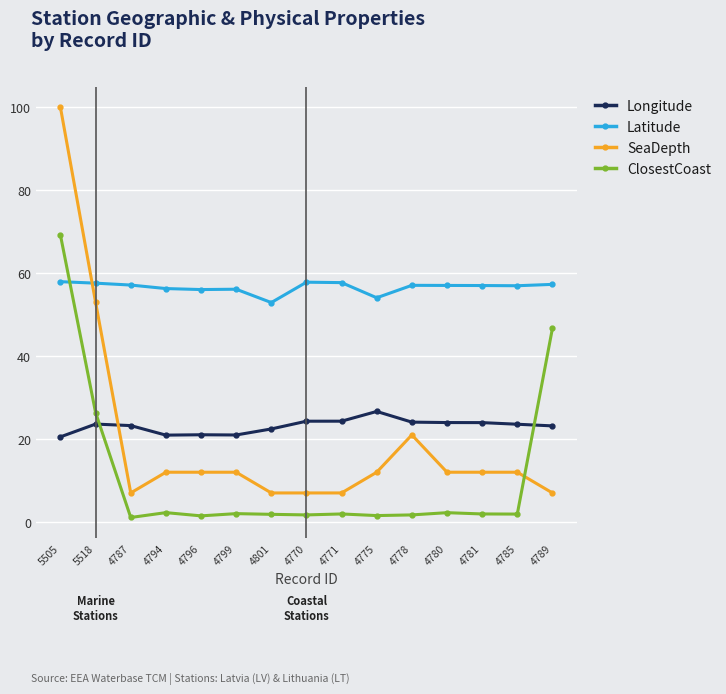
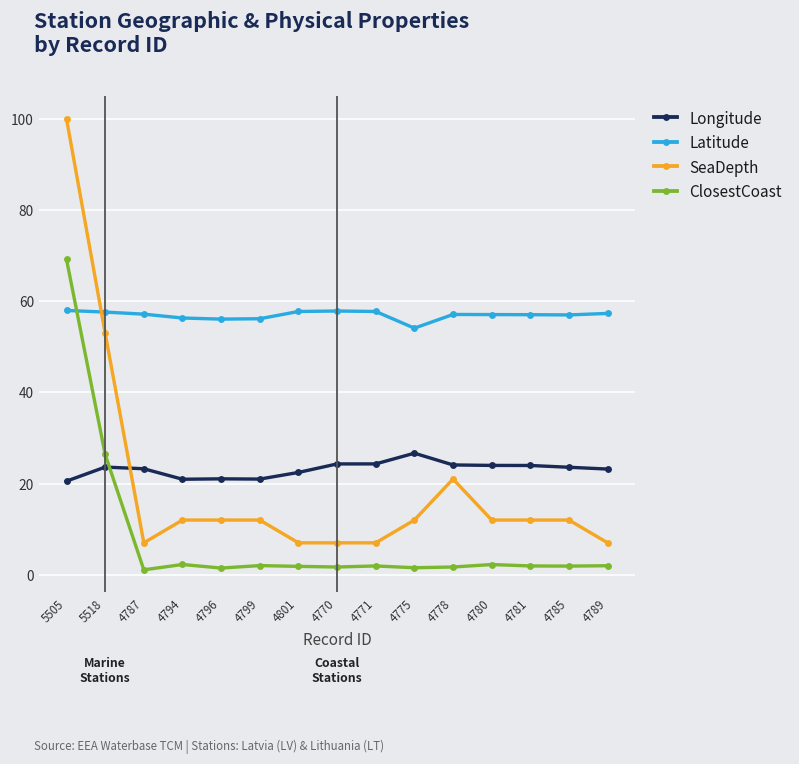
  {
    "Longitude": {
      "5505": 21,
      "5518": 24,
      "4787": 23,
      "4794": 21,
      "4796": 21,
      "4799": 21,
      "4801": 22,
      "4770": 24,
      "4771": 24,
      "4775": 27,
      "4778": 24,
      "4780": 24,
      "4781": 24,
      "4785": 24,
      "4789": 23
    },
    "Latitude": {
      "5505": 58,
      "5518": 58,
      "4787": 57,
      "4794": 56,
      "4796": 56,
      "4799": 56,
-     "4801": 53,
+     "4801": 58,
      "4770": 58,
      "4771": 58,
      "4775": 54,
      "4778": 57,
      "4780": 57,
      "4781": 57,
      "4785": 57,
      "4789": 57
    },
    "SeaDepth": {
      "5505": 100,
      "5518": 53,
      "4787": 7,
      "4794": 12,
      "4796": 12,
      "4799": 12,
      "4801": 7,
      "4770": 7,
      "4771": 7,
      "4775": 12,
      "4778": 21,
      "4780": 12,
      "4781": 12,
      "4785": 12,
      "4789": 7
    },
    "ClosestCoast": {
      "5505": 69,
      "5518": 26,
      "4787": 1,
      "4794": 2,
      "4796": 1,
      "4799": 2,
      "4801": 2,
      "4770": 2,
      "4771": 2,
      "4775": 2,
      "4778": 2,
      "4780": 2,
      "4781": 2,
      "4785": 2,
-     "4789": 47
+     "4789": 2
    }
  }
